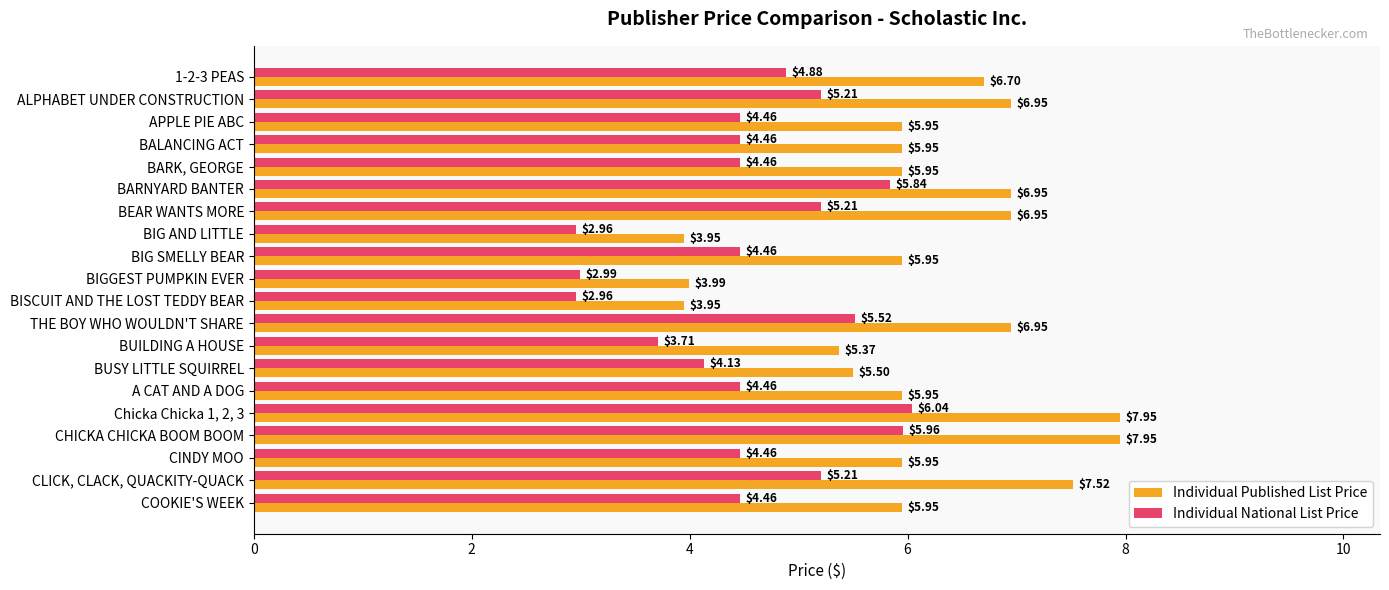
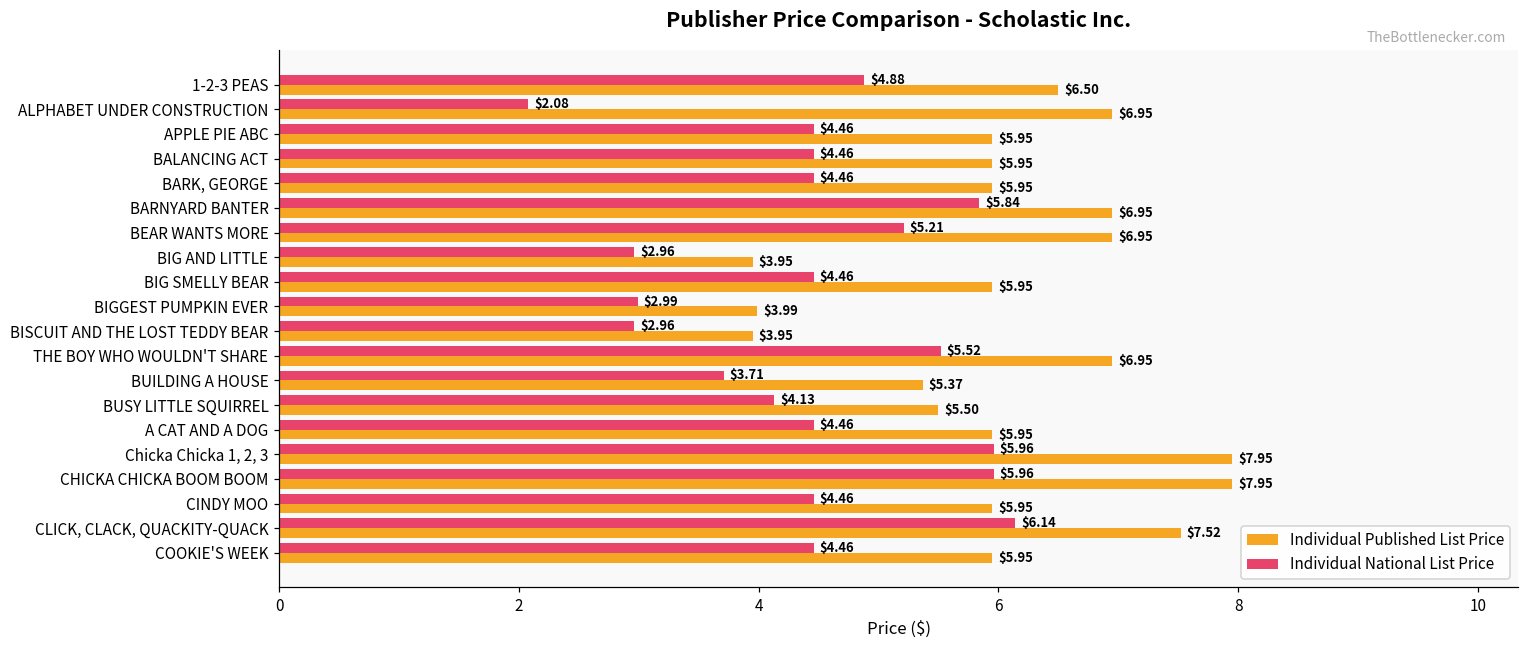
  {
    "Individual Published List Price": {
-     "1-2-3 PEAS": "$6.70",
+     "1-2-3 PEAS": "$6.50",
      "ALPHABET UNDER CONSTRUCTION": "$6.95",
      "APPLE PIE ABC": "$5.95",
      "BALANCING ACT": "$5.95",
      "BARK, GEORGE": "$5.95",
      "BARNYARD BANTER": "$6.95",
      "BEAR WANTS MORE": "$6.95",
      "BIG AND LITTLE": "$3.95",
      "BIG SMELLY BEAR": "$5.95",
      "BIGGEST PUMPKIN EVER": "$3.99",
      "BISCUIT AND THE LOST TEDDY BEAR": "$3.95",
      "THE BOY WHO WOULDN'T SHARE": "$6.95",
      "BUILDING A HOUSE": "$5.37",
      "BUSY LITTLE SQUIRREL": "$5.50",
      "A CAT AND A DOG": "$5.95",
      "Chicka Chicka 1, 2, 3": "$7.95",
      "CHICKA CHICKA BOOM BOOM": "$7.95",
      "CINDY MOO": "$5.95",
      "CLICK, CLACK, QUACKITY-QUACK": "$7.52",
      "COOKIE'S WEEK": "$5.95"
    },
    "Individual National List Price": {
      "1-2-3 PEAS": "$4.88",
-     "ALPHABET UNDER CONSTRUCTION": "$5.21",
+     "ALPHABET UNDER CONSTRUCTION": "$2.08",
      "APPLE PIE ABC": "$4.46",
      "BALANCING ACT": "$4.46",
      "BARK, GEORGE": "$4.46",
      "BARNYARD BANTER": "$5.84",
      "BEAR WANTS MORE": "$5.21",
      "BIG AND LITTLE": "$2.96",
      "BIG SMELLY BEAR": "$4.46",
      "BIGGEST PUMPKIN EVER": "$2.99",
      "BISCUIT AND THE LOST TEDDY BEAR": "$2.96",
      "THE BOY WHO WOULDN'T SHARE": "$5.52",
      "BUILDING A HOUSE": "$3.71",
      "BUSY LITTLE SQUIRREL": "$4.13",
      "A CAT AND A DOG": "$4.46",
-     "Chicka Chicka 1, 2, 3": "$6.04",
+     "Chicka Chicka 1, 2, 3": "$5.96",
      "CHICKA CHICKA BOOM BOOM": "$5.96",
      "CINDY MOO": "$4.46",
-     "CLICK, CLACK, QUACKITY-QUACK": "$5.21",
+     "CLICK, CLACK, QUACKITY-QUACK": "$6.14",
      "COOKIE'S WEEK": "$4.46"
    }
  }
